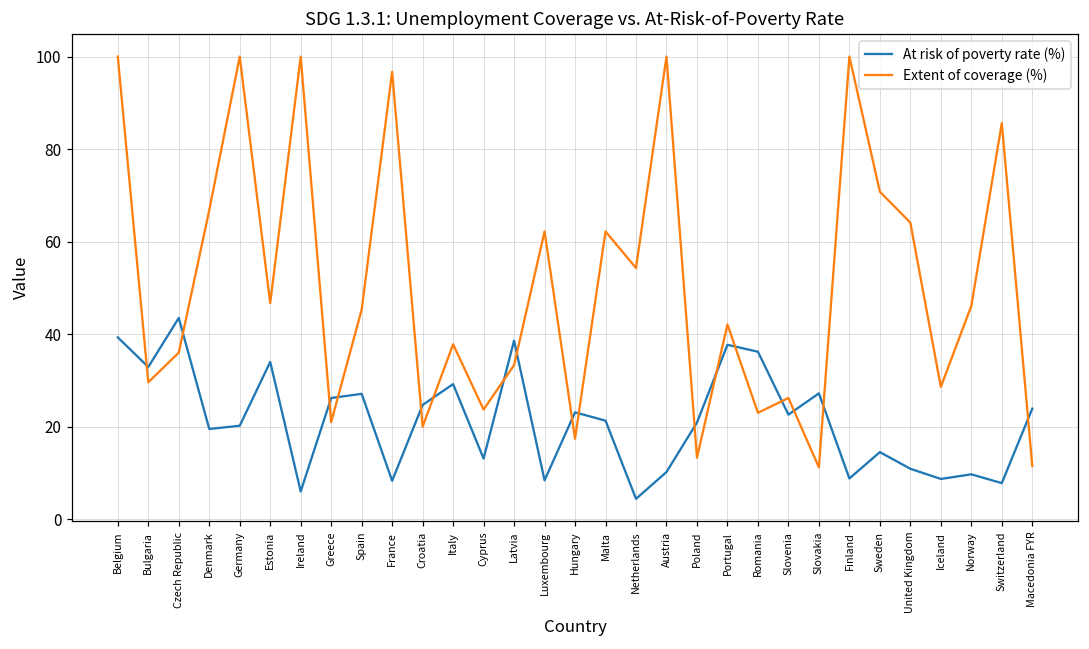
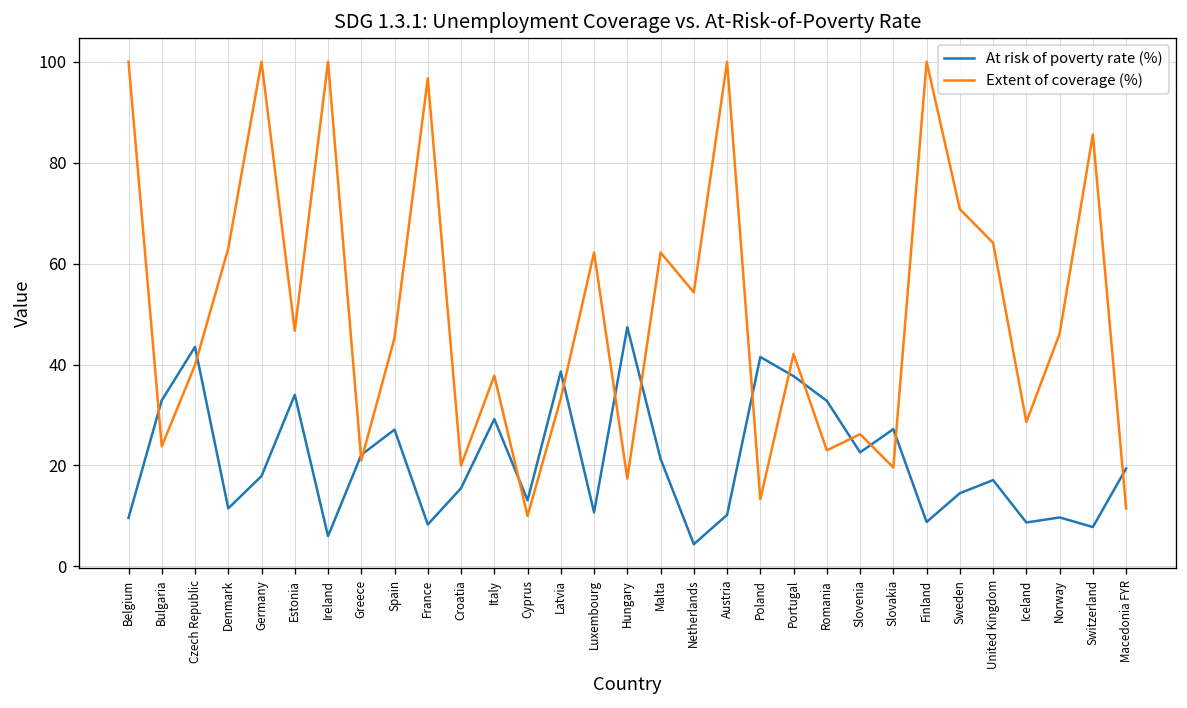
  {
    "At risk of poverty rate (%)": {
-     "Belgium": 39,
+     "Belgium": 10,
      "Bulgaria": 33,
      "Czech Republic": 44,
-     "Denmark": 20,
-     "Germany": 20,
+     "Denmark": 12,
+     "Germany": 18,
      "Estonia": 34,
      "Ireland": 6,
-     "Greece": 26,
+     "Greece": 22,
      "Spain": 27,
      "France": 8,
-     "Croatia": 25,
+     "Croatia": 16,
      "Italy": 29,
      "Cyprus": 13,
      "Latvia": 39,
-     "Luxembourg": 8,
-     "Hungary": 23,
+     "Luxembourg": 11,
+     "Hungary": 47,
      "Malta": 21,
      "Netherlands": 4,
      "Austria": 10,
-     "Poland": 21,
+     "Poland": 42,
      "Portugal": 38,
-     "Romania": 36,
+     "Romania": 33,
      "Slovenia": 23,
      "Slovakia": 27,
      "Finland": 9,
      "Sweden": 15,
-     "United Kingdom": 11,
+     "United Kingdom": 17,
      "Iceland": 9,
      "Norway": 10,
      "Switzerland": 8,
-     "Macedonia FYR": 24
+     "Macedonia FYR": 19
    },
    "Extent of coverage (%)": {
      "Belgium": 100,
-     "Bulgaria": 30,
-     "Czech Republic": 36,
-     "Denmark": 67,
+     "Bulgaria": 24,
+     "Czech Republic": 40,
+     "Denmark": 63,
      "Germany": 100,
      "Estonia": 47,
      "Ireland": 100,
      "Greece": 21,
      "Spain": 45,
      "France": 97,
      "Croatia": 20,
      "Italy": 38,
-     "Cyprus": 24,
+     "Cyprus": 10,
      "Latvia": 33,
      "Luxembourg": 62,
      "Hungary": 17,
      "Malta": 62,
      "Netherlands": 54,
      "Austria": 100,
      "Poland": 13,
      "Portugal": 42,
      "Romania": 23,
      "Slovenia": 26,
-     "Slovakia": 11,
+     "Slovakia": 20,
      "Finland": 100,
      "Sweden": 71,
      "United Kingdom": 64,
      "Iceland": 29,
      "Norway": 46,
      "Switzerland": 86,
      "Macedonia FYR": 12
    }
  }
